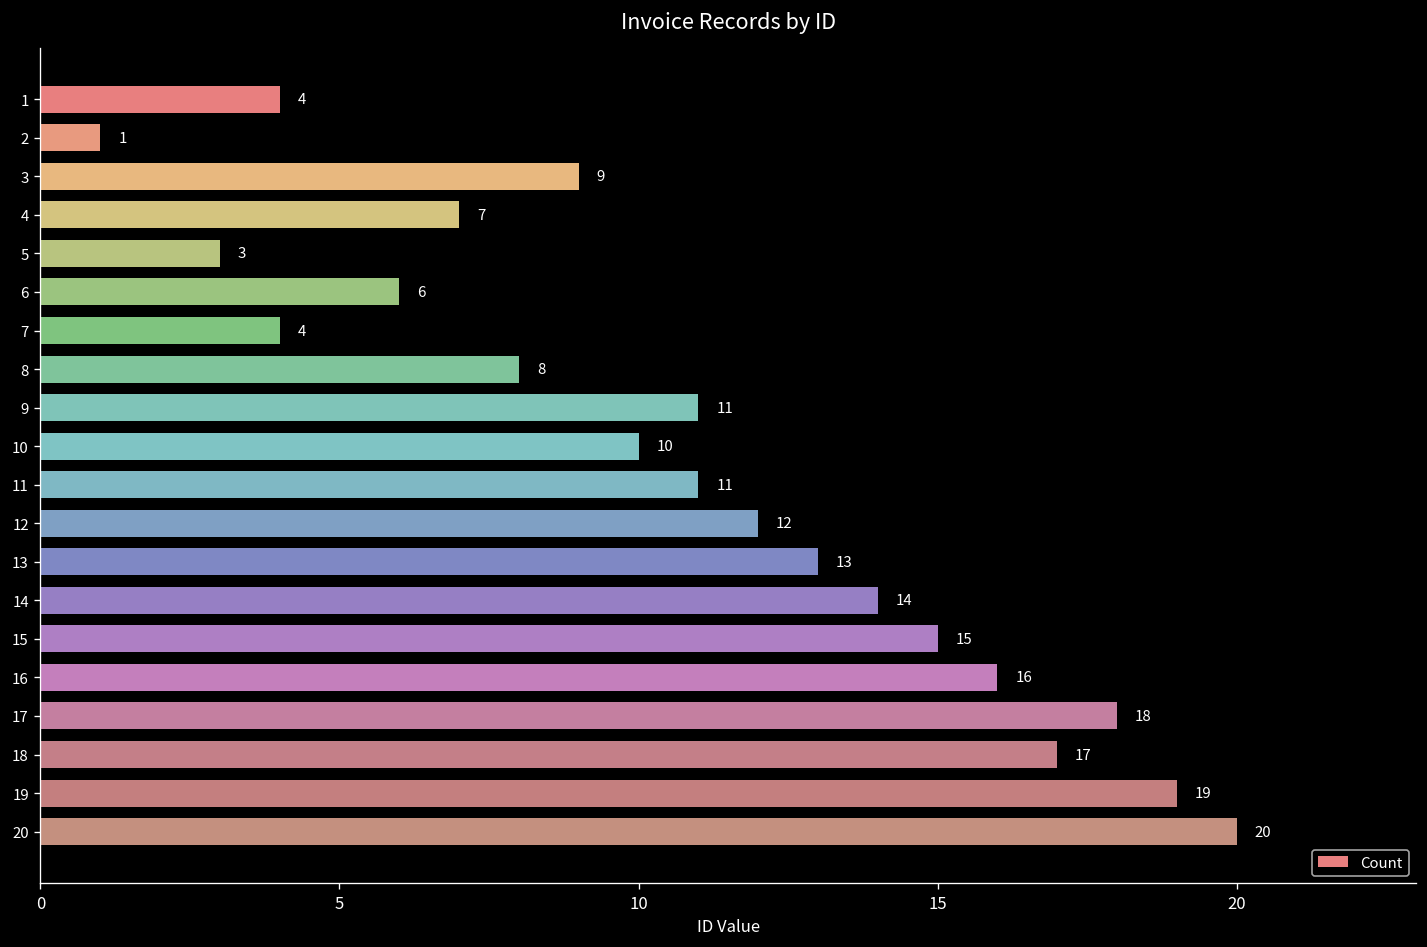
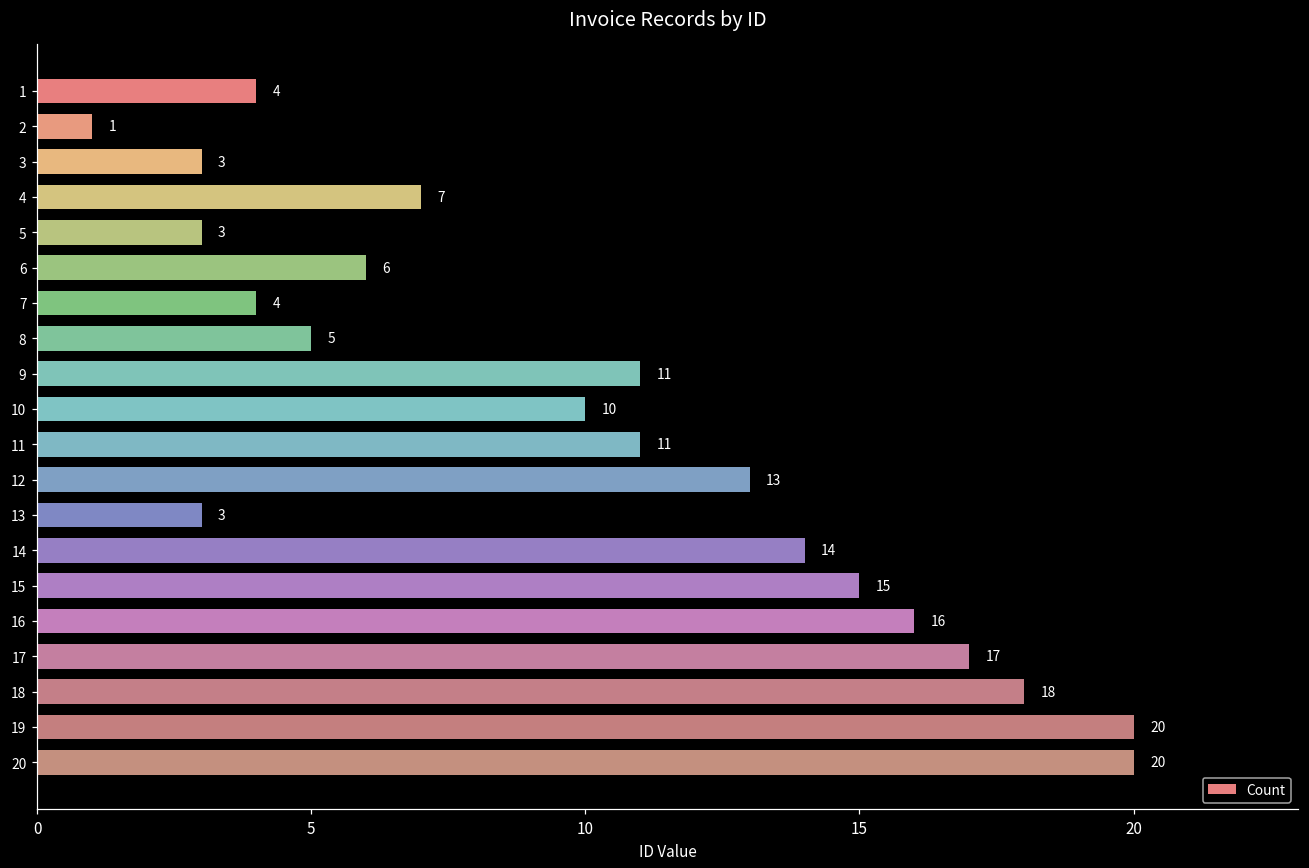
  {
    "1": 4,
    "2": 1,
-   "3": 9,
+   "3": 3,
    "4": 7,
    "5": 3,
    "6": 6,
    "7": 4,
-   "8": 8,
+   "8": 5,
    "9": 11,
    "10": 10,
    "11": 11,
-   "12": 12,
-   "13": 13,
+   "12": 13,
+   "13": 3,
    "14": 14,
    "15": 15,
    "16": 16,
-   "17": 18,
-   "18": 17,
-   "19": 19,
+   "17": 17,
+   "18": 18,
+   "19": 20,
    "20": 20
  }
